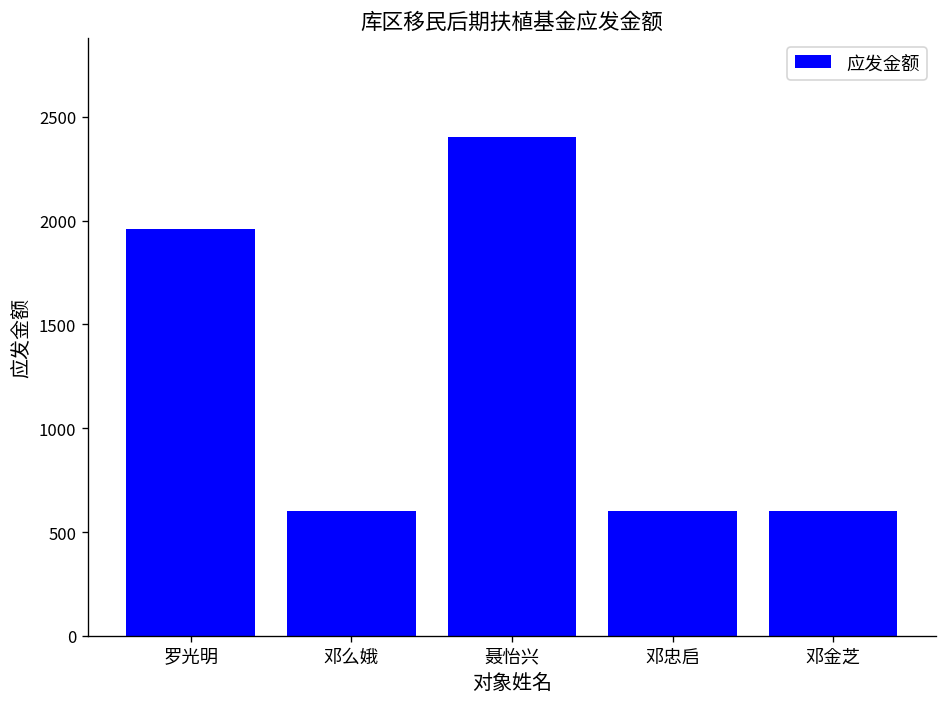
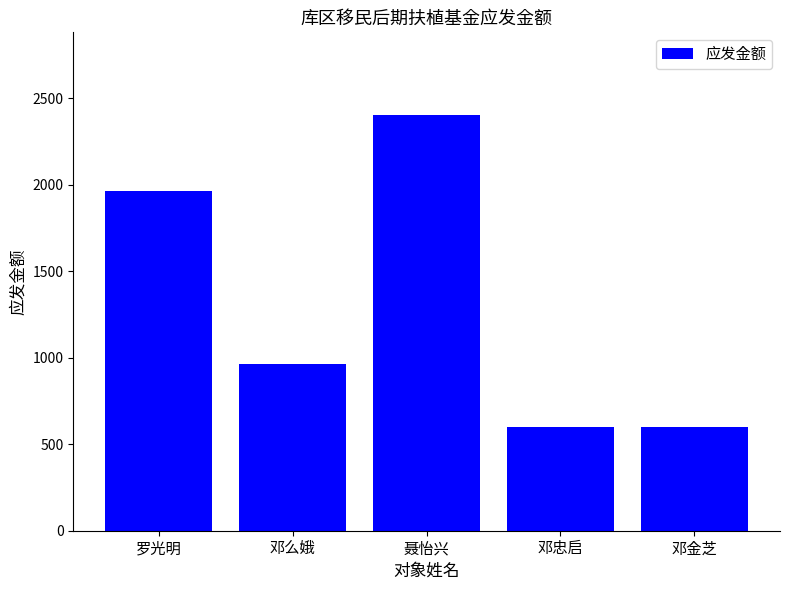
  {
    "罗光明": 1960,
-   "邓么娥": 600,
+   "邓么娥": 960,
    "聂怡兴": 2400,
    "邓忠启": 600,
    "邓金芝": 600
  }
